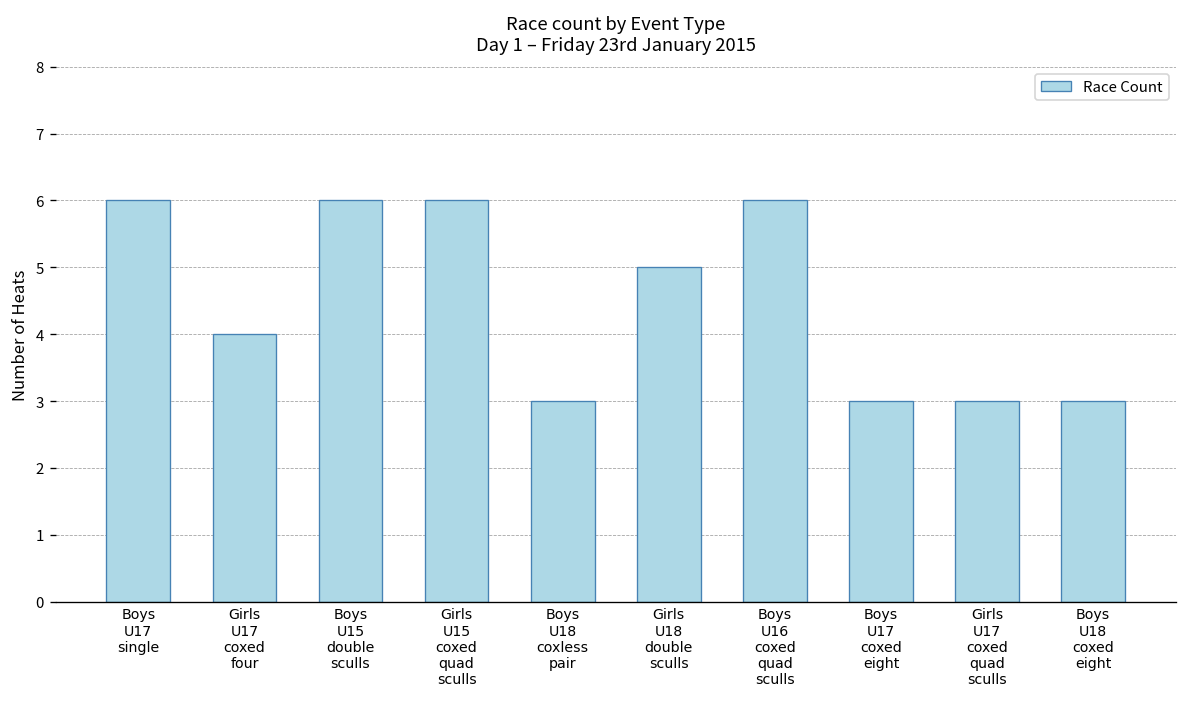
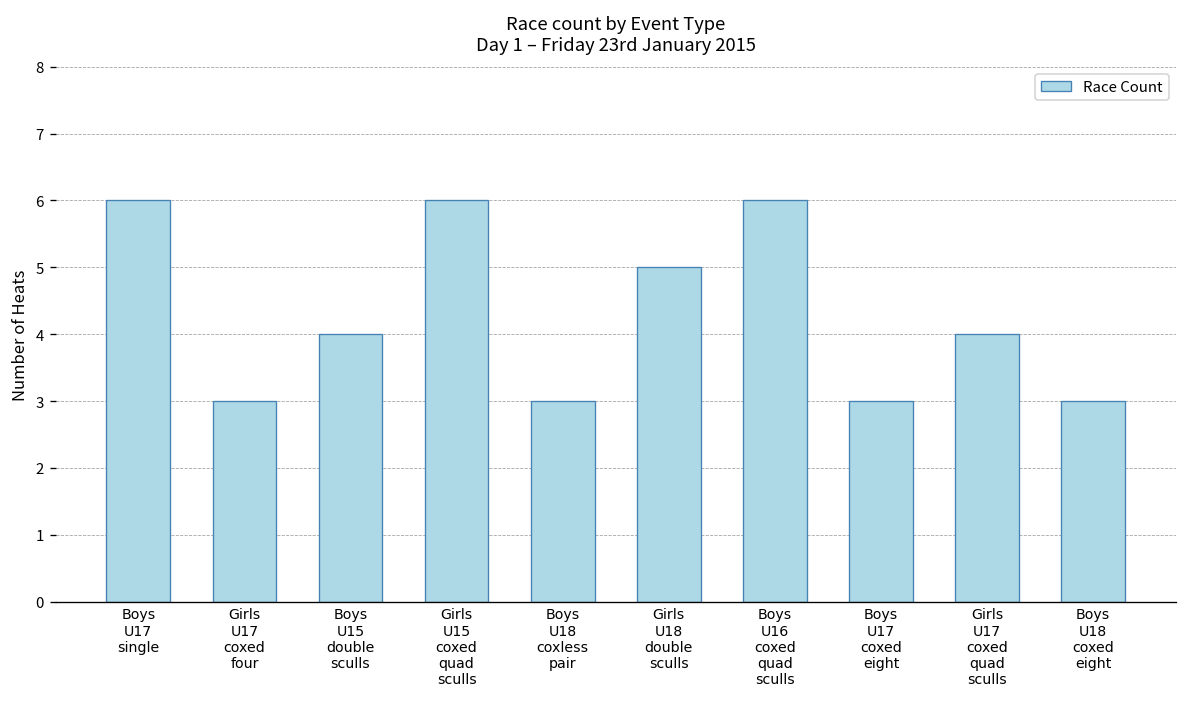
  {
    "Boys U17 single": 6,
-   "Girls U17 coxed four": 4,
-   "Boys U15 double sculls": 6,
+   "Girls U17 coxed four": 3,
+   "Boys U15 double sculls": 4,
    "Girls U15 coxed quad sculls": 6,
    "Boys U18 coxless pair": 3,
    "Girls U18 double sculls": 5,
    "Boys U16 coxed quad sculls": 6,
    "Boys U17 coxed eight": 3,
-   "Girls U17 coxed quad sculls": 3,
+   "Girls U17 coxed quad sculls": 4,
    "Boys U18 coxed eight": 3
  }
